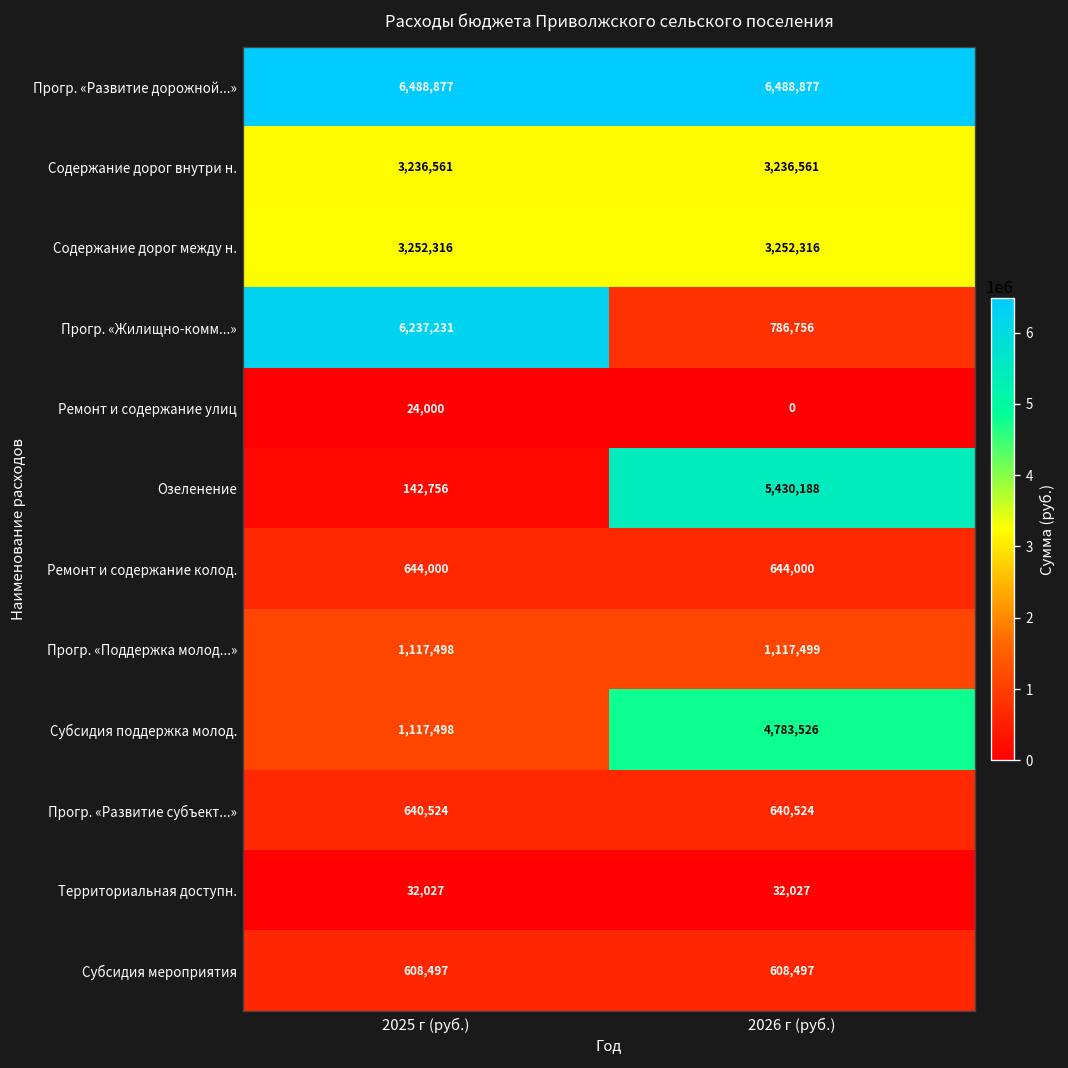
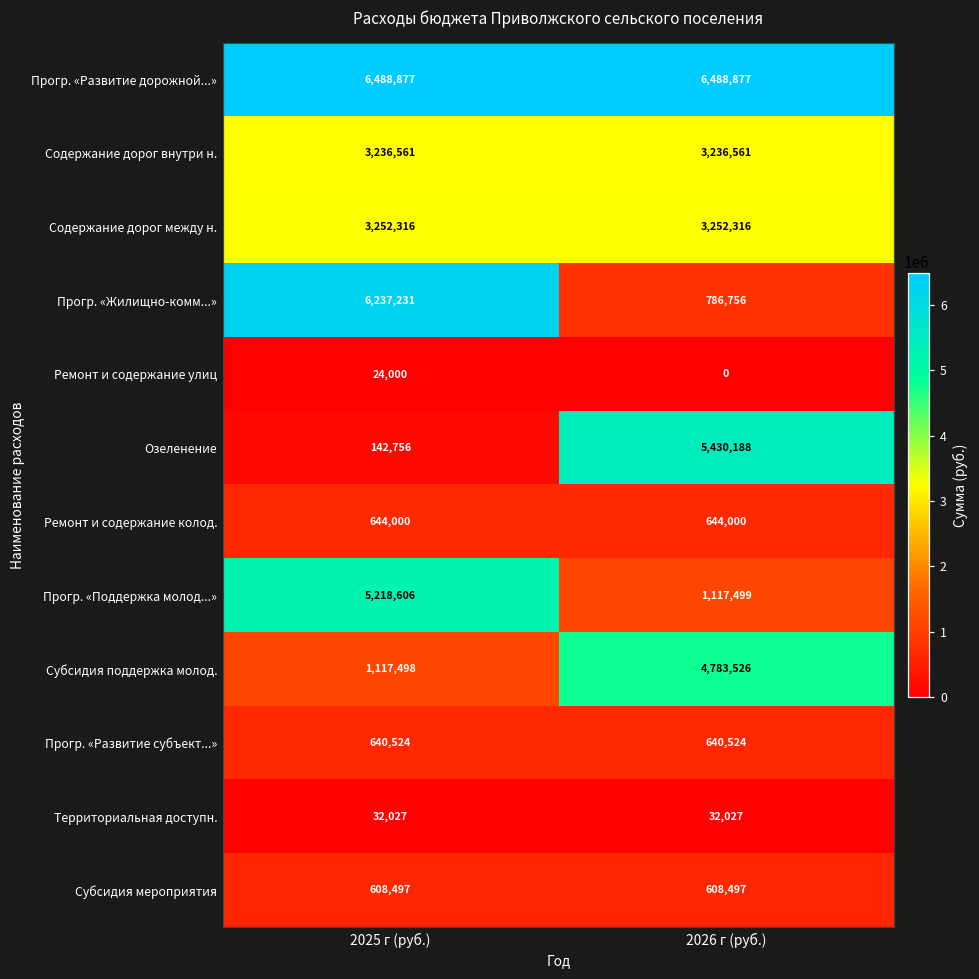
  {
    "Прогр. «Развитие дорожной...»": {
      "2025 г (руб.)": "6,488,877",
      "2026 г (руб.)": "6,488,877"
    },
    "Содержание дорог внутри н.": {
      "2025 г (руб.)": "3,236,561",
      "2026 г (руб.)": "3,236,561"
    },
    "Содержание дорог между н.": {
      "2025 г (руб.)": "3,252,316",
      "2026 г (руб.)": "3,252,316"
    },
    "Прогр. «Жилищно-комм...»": {
      "2025 г (руб.)": "6,237,231",
      "2026 г (руб.)": "786,756"
    },
    "Ремонт и содержание улиц": {
      "2025 г (руб.)": "24,000",
      "2026 г (руб.)": "0"
    },
    "Озеленение": {
      "2025 г (руб.)": "142,756",
      "2026 г (руб.)": "5,430,188"
    },
    "Ремонт и содержание колод.": {
      "2025 г (руб.)": "644,000",
      "2026 г (руб.)": "644,000"
    },
    "Прогр. «Поддержка молод...»": {
-     "2025 г (руб.)": "1,117,498",
+     "2025 г (руб.)": "5,218,606",
      "2026 г (руб.)": "1,117,499"
    },
    "Субсидия поддержка молод.": {
      "2025 г (руб.)": "1,117,498",
      "2026 г (руб.)": "4,783,526"
    },
    "Прогр. «Развитие субъект...»": {
      "2025 г (руб.)": "640,524",
      "2026 г (руб.)": "640,524"
    },
    "Территориальная доступн.": {
      "2025 г (руб.)": "32,027",
      "2026 г (руб.)": "32,027"
    },
    "Субсидия мероприятия": {
      "2025 г (руб.)": "608,497",
      "2026 г (руб.)": "608,497"
    }
  }
